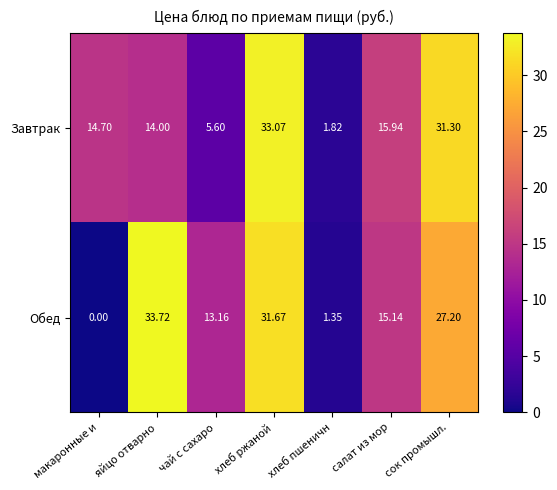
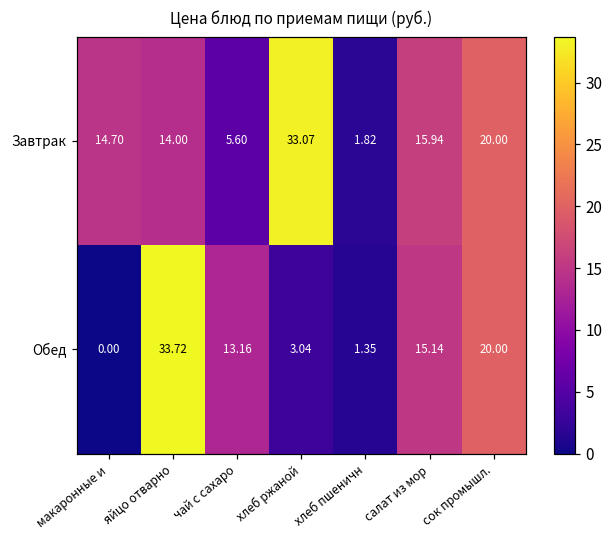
  {
    "Завтрак": {
      "макаронные и": 14.70,
      "яйцо отварно": 14.00,
      "чай с сахаро": 5.60,
      "хлеб ржаной": 33.07,
      "хлеб пшеничн": 1.82,
      "салат из мор": 15.94,
-     "сок промышл.": 31.30
+     "сок промышл.": 20.00
    },
    "Обед": {
      "макаронные и": 0.00,
      "яйцо отварно": 33.72,
      "чай с сахаро": 13.16,
-     "хлеб ржаной": 31.67,
+     "хлеб ржаной": 3.04,
      "хлеб пшеничн": 1.35,
      "салат из мор": 15.14,
-     "сок промышл.": 27.20
+     "сок промышл.": 20.00
    }
  }
